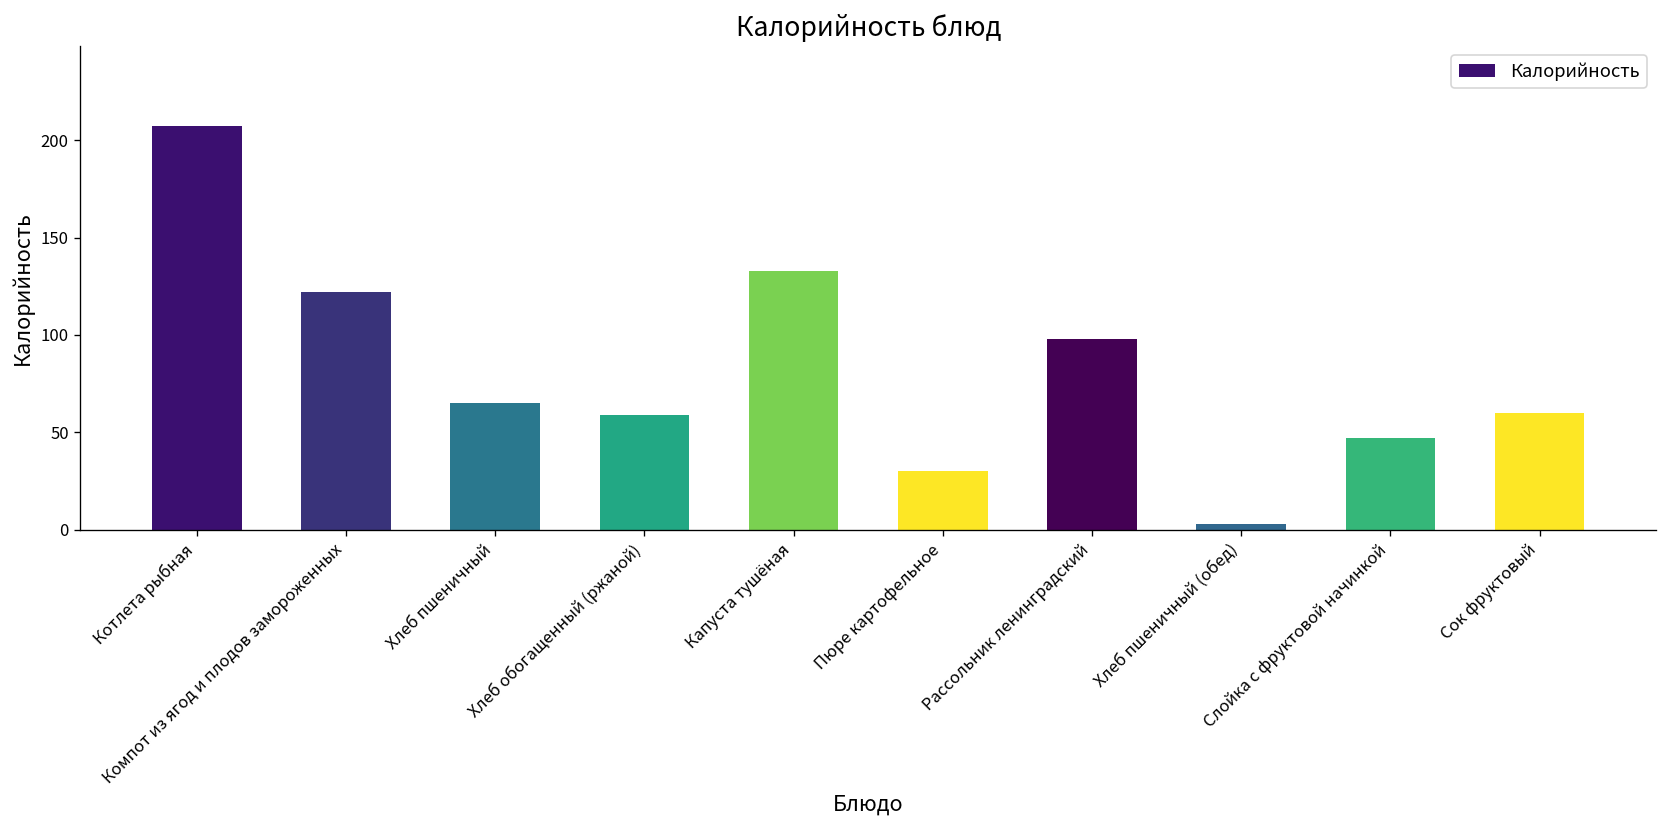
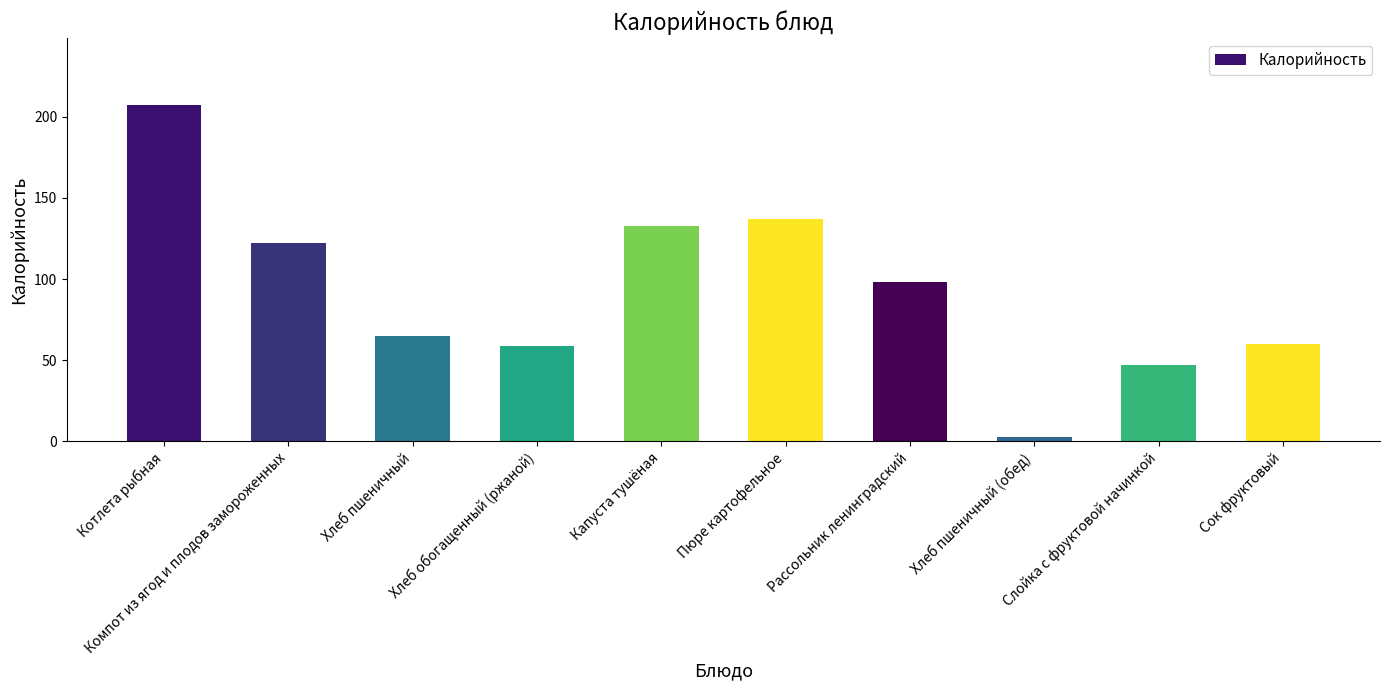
  {
    "Котлета рыбная": 207,
    "Компот из ягод и плодов замороженных": 122,
    "Хлеб пшеничный": 65,
    "Хлеб обогащенный (ржаной)": 59,
    "Капуста тушёная": 133,
-   "Пюре картофельное": 30,
+   "Пюре картофельное": 137,
    "Рассольник ленинградский": 98,
    "Хлеб пшеничный (обед)": 3,
    "Слойка с фруктовой начинкой": 47,
    "Сок фруктовый": 60
  }
